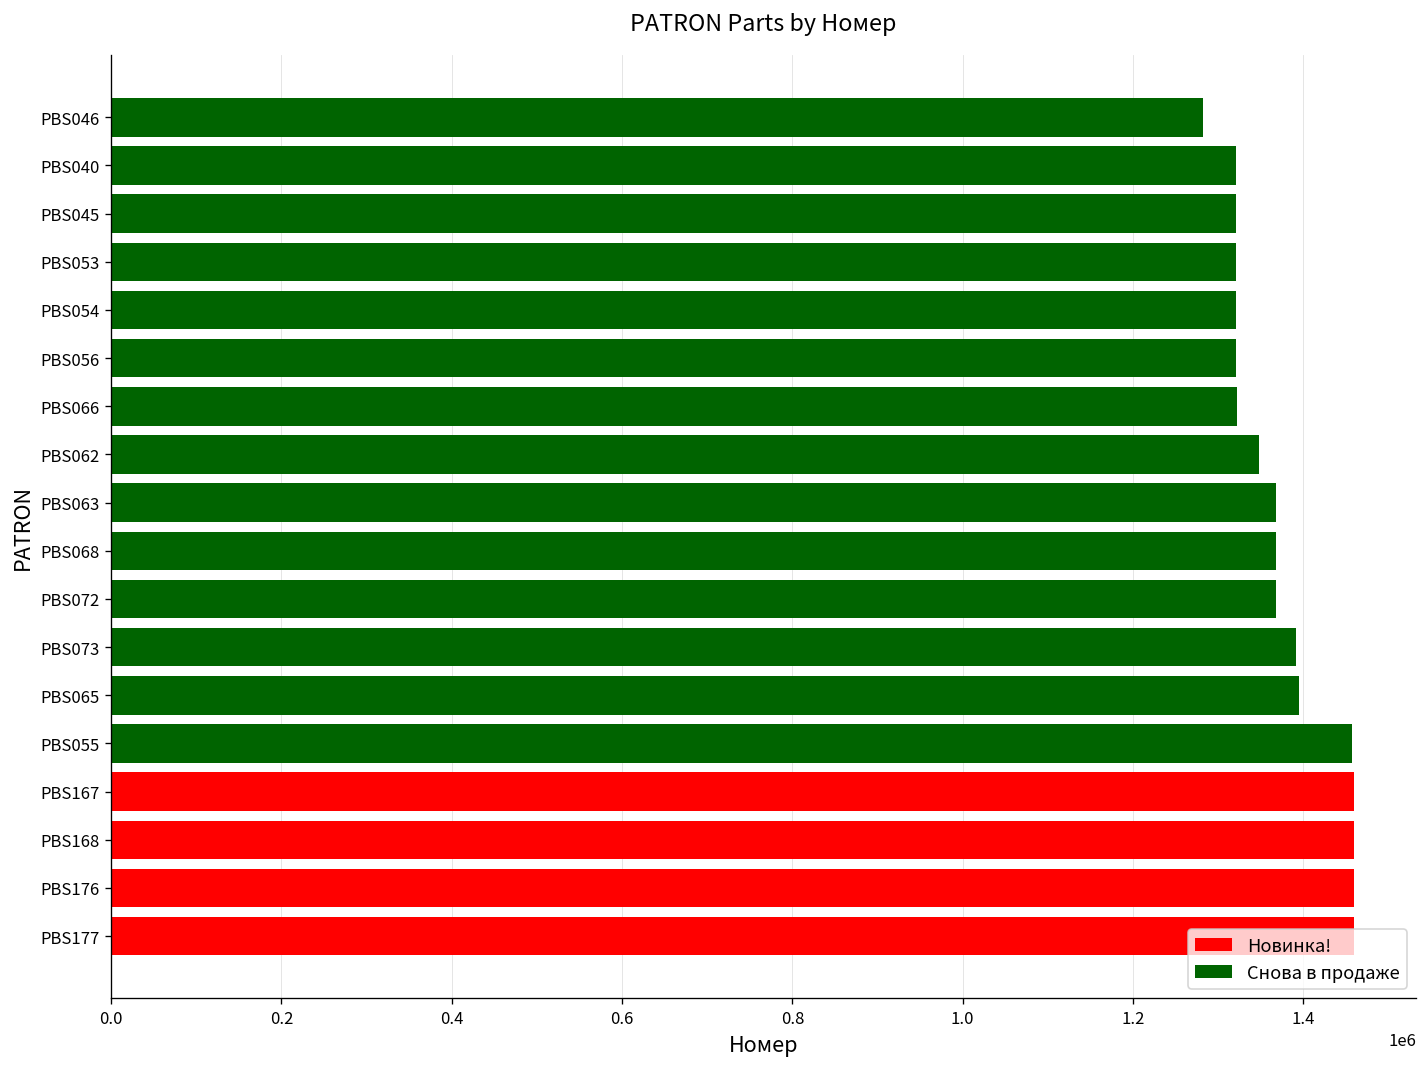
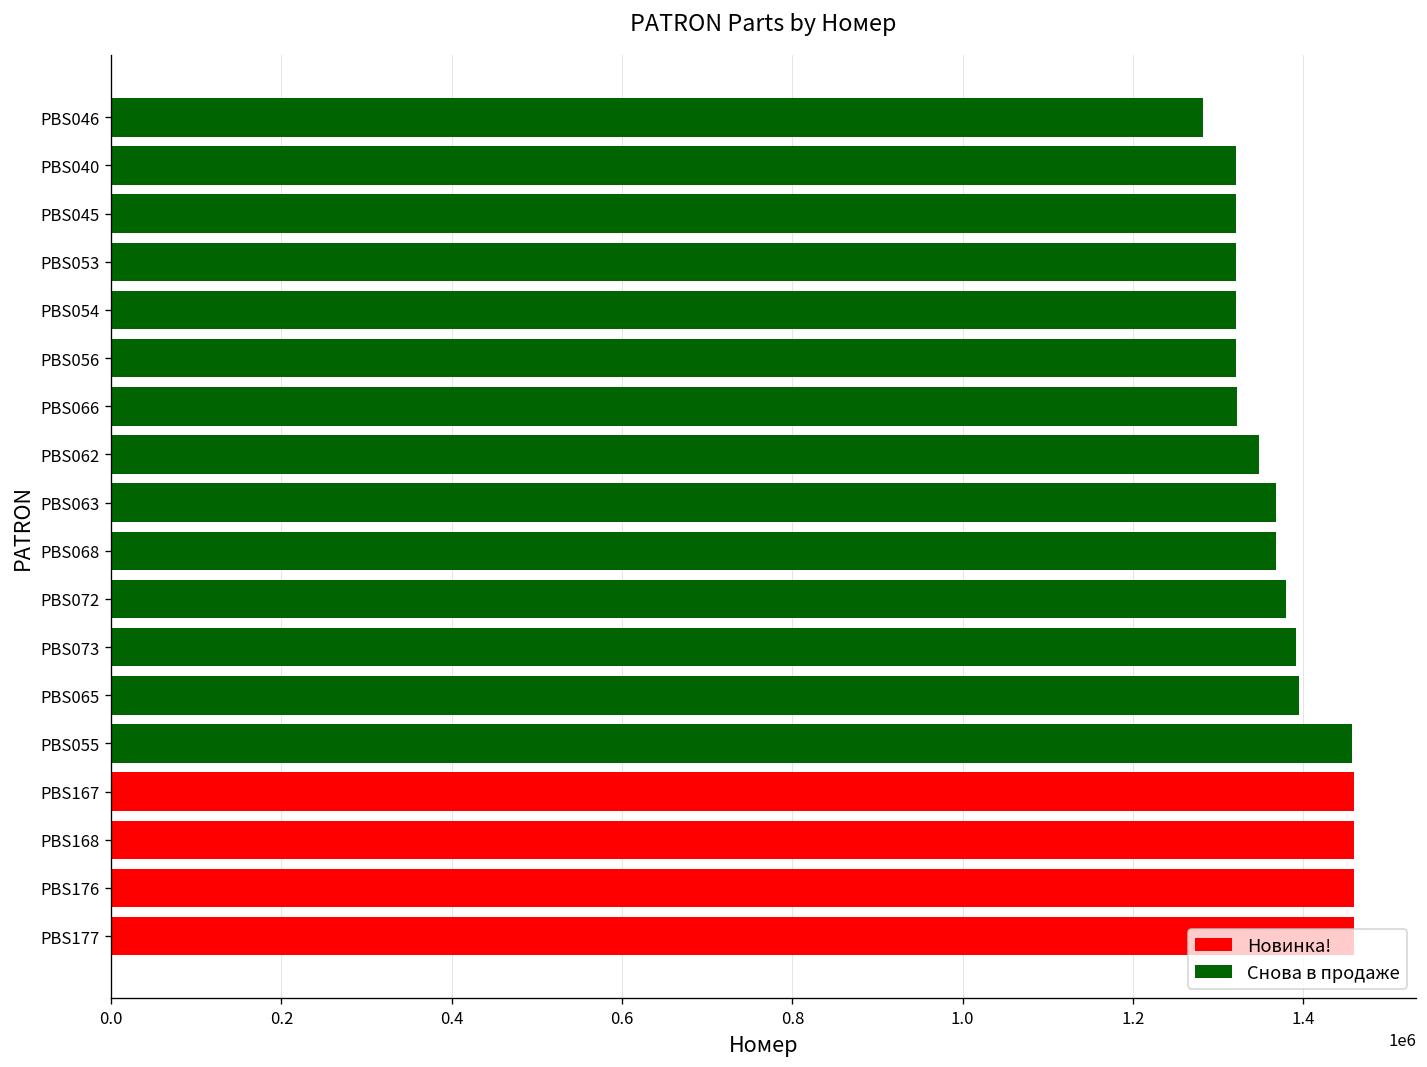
  {
    "PBS046": 1280000,
    "PBS040": 1320000,
    "PBS045": 1320000,
    "PBS053": 1320000,
    "PBS054": 1320000,
    "PBS056": 1320000,
    "PBS066": 1320000,
    "PBS062": 1350000,
    "PBS063": 1370000,
    "PBS068": 1370000,
-   "PBS072": 1370000,
+   "PBS072": 1380000,
    "PBS073": 1390000,
    "PBS065": 1390000,
    "PBS055": 1460000,
    "PBS167": 1460000,
    "PBS168": 1460000,
    "PBS176": 1460000
  }
